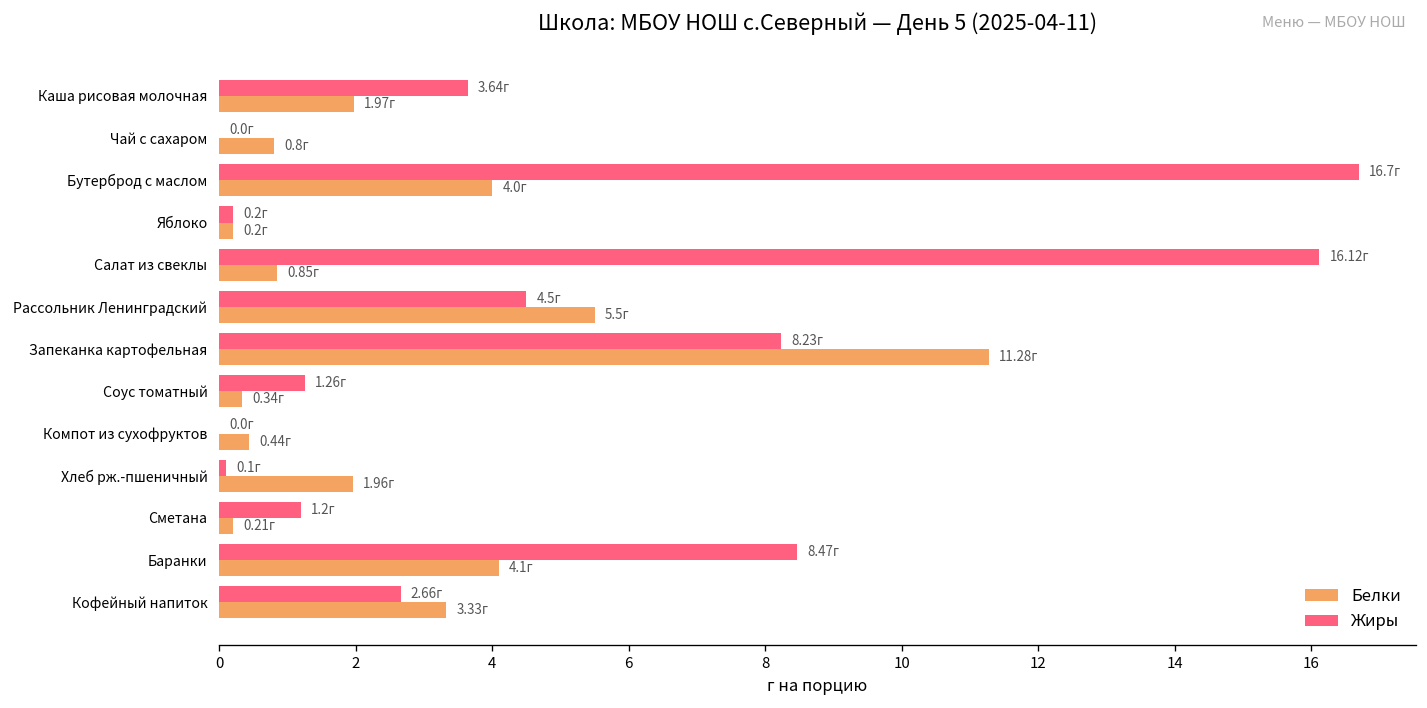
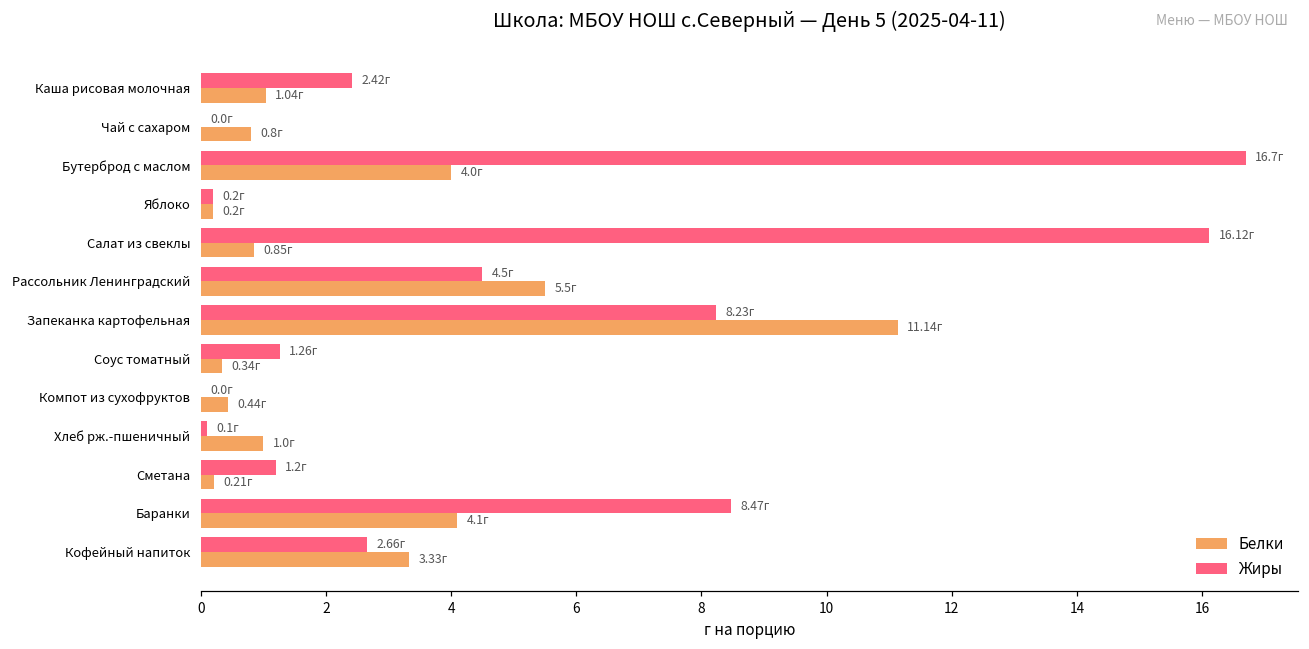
  {
    "Белки": {
-     "Каша рисовая молочная": "1.97г",
+     "Каша рисовая молочная": "1.04г",
      "Чай с сахаром": "0.8г",
      "Бутерброд с маслом": "4.0г",
      "Яблоко": "0.2г",
      "Салат из свеклы": "0.85г",
      "Рассольник Ленинградский": "5.5г",
-     "Запеканка картофельная": "11.28г",
+     "Запеканка картофельная": "11.14г",
      "Соус томатный": "0.34г",
      "Компот из сухофруктов": "0.44г",
-     "Хлеб рж.-пшеничный": "1.96г",
+     "Хлеб рж.-пшеничный": "1.0г",
      "Сметана": "0.21г",
      "Баранки": "4.1г",
      "Кофейный напиток": "3.33г"
    },
    "Жиры": {
-     "Каша рисовая молочная": "3.64г",
+     "Каша рисовая молочная": "2.42г",
      "Чай с сахаром": "0.0г",
      "Бутерброд с маслом": "16.7г",
      "Яблоко": "0.2г",
      "Салат из свеклы": "16.12г",
      "Рассольник Ленинградский": "4.5г",
      "Запеканка картофельная": "8.23г",
      "Соус томатный": "1.26г",
      "Компот из сухофруктов": "0.0г",
      "Хлеб рж.-пшеничный": "0.1г",
      "Сметана": "1.2г",
      "Баранки": "8.47г",
      "Кофейный напиток": "2.66г"
    }
  }
